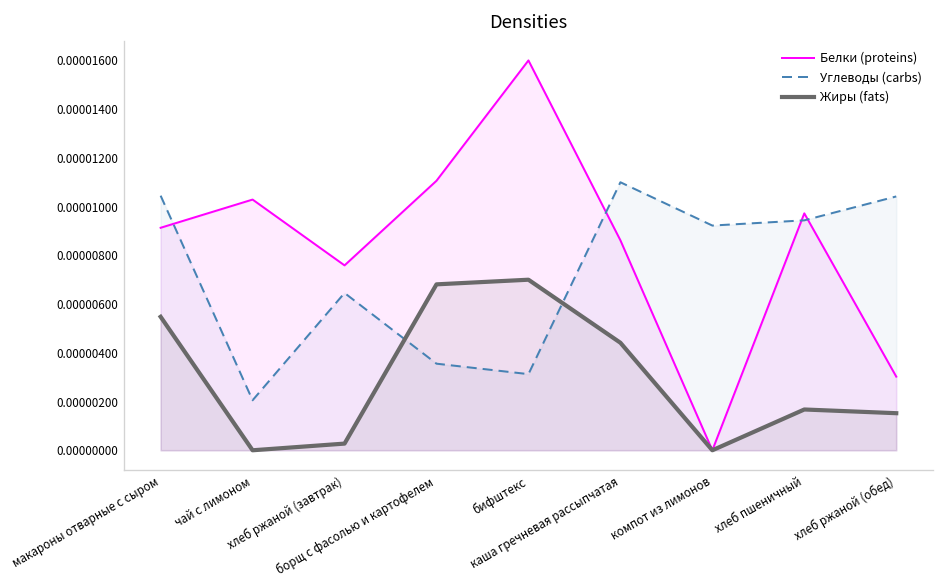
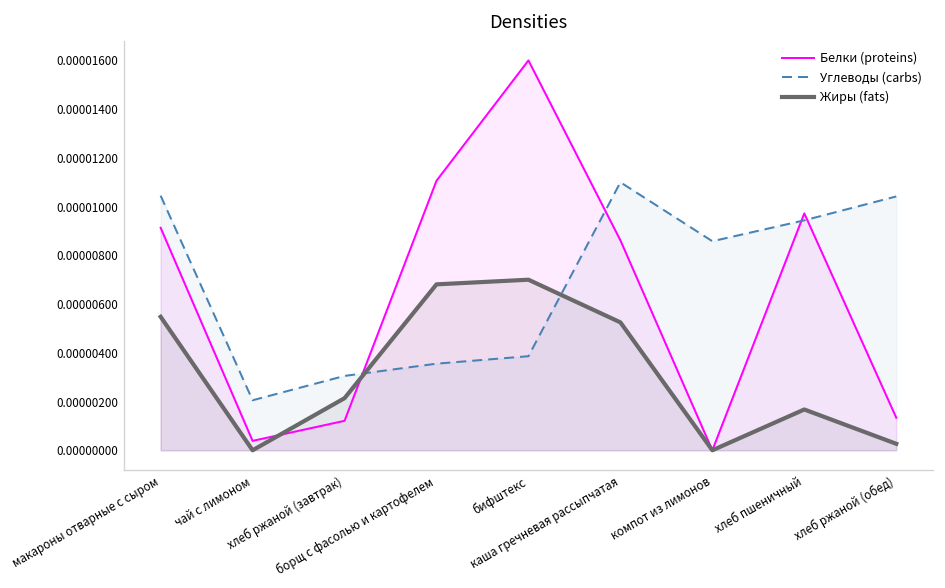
  {
    "Белки (proteins)": {
      "макароны отварные с сыром": 0.0000091,
-     "чай с лимоном": 0.0000103,
-     "хлеб ржаной (завтрак)": 0.0000076,
+     "чай с лимоном": 0.0000004,
+     "хлеб ржаной (завтрак)": 0.0000012,
      "борщ с фасолью и картофелем": 0.0000111,
      "бифштекс": 0.0000160,
      "каша гречневая рассыпчатая": 0.0000086,
      "хлеб пшеничный": 0.0000097,
-     "хлеб ржаной (обед)": 0.0000030
+     "хлеб ржаной (обед)": 0.0000013
    },
    "Углеводы (carbs)": {
      "макароны отварные с сыром": 0.0000104,
      "чай с лимоном": 0.0000021,
-     "хлеб ржаной (завтрак)": 0.0000065,
+     "хлеб ржаной (завтрак)": 0.0000031,
      "борщ с фасолью и картофелем": 0.0000036,
-     "бифштекс": 0.0000031,
+     "бифштекс": 0.0000039,
      "каша гречневая рассыпчатая": 0.0000110,
-     "компот из лимонов": 0.0000092,
+     "компот из лимонов": 0.0000086,
      "хлеб пшеничный": 0.0000094,
      "хлеб ржаной (обед)": 0.0000104
    },
    "Жиры (fats)": {
      "макароны отварные с сыром": 0.0000055,
      "чай с лимоном": 0.0000000,
-     "хлеб ржаной (завтрак)": 0.0000003,
+     "хлеб ржаной (завтрак)": 0.0000021,
      "борщ с фасолью и картофелем": 0.0000068,
      "бифштекс": 0.0000070,
-     "каша гречневая рассыпчатая": 0.0000044,
+     "каша гречневая рассыпчатая": 0.0000053,
      "хлеб пшеничный": 0.0000017,
-     "хлеб ржаной (обед)": 0.0000015
+     "хлеб ржаной (обед)": 0.0000003
    }
  }
